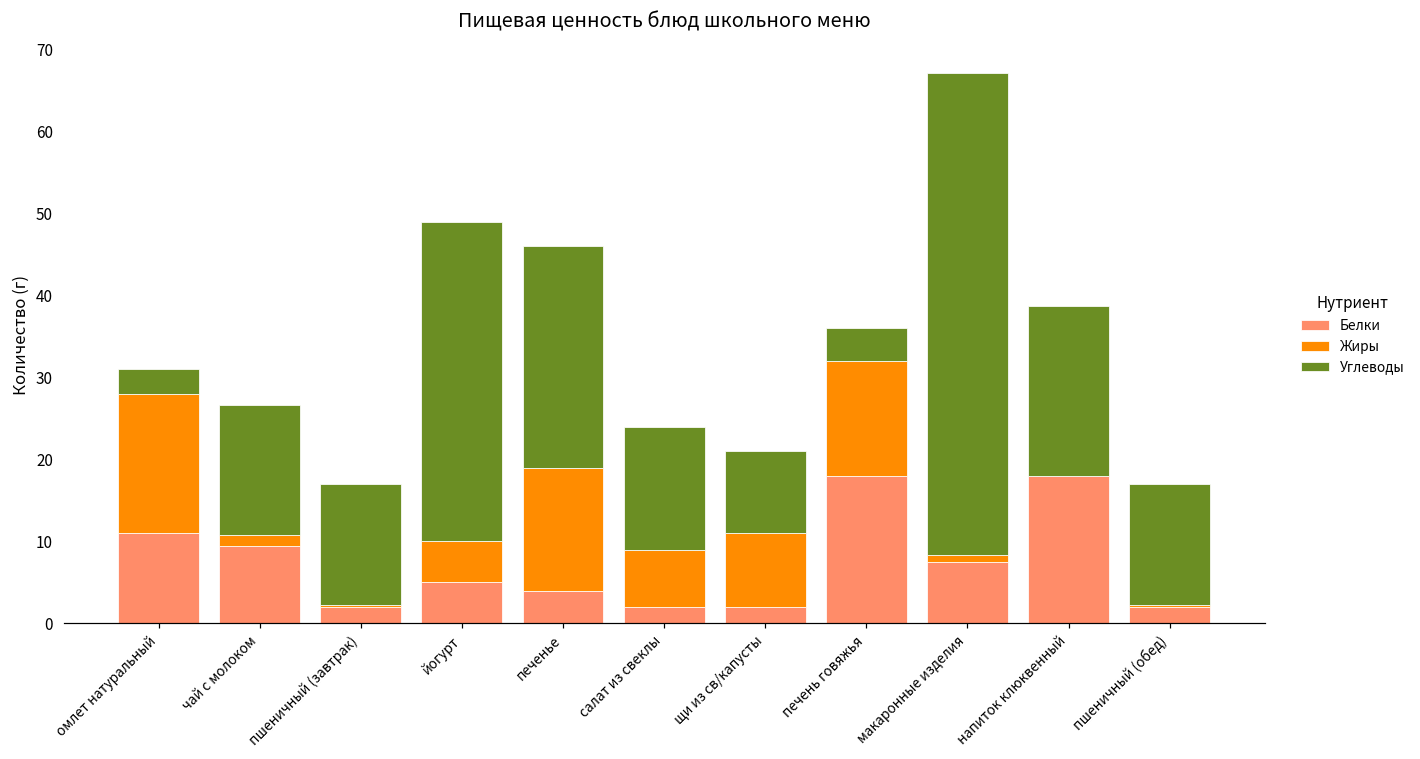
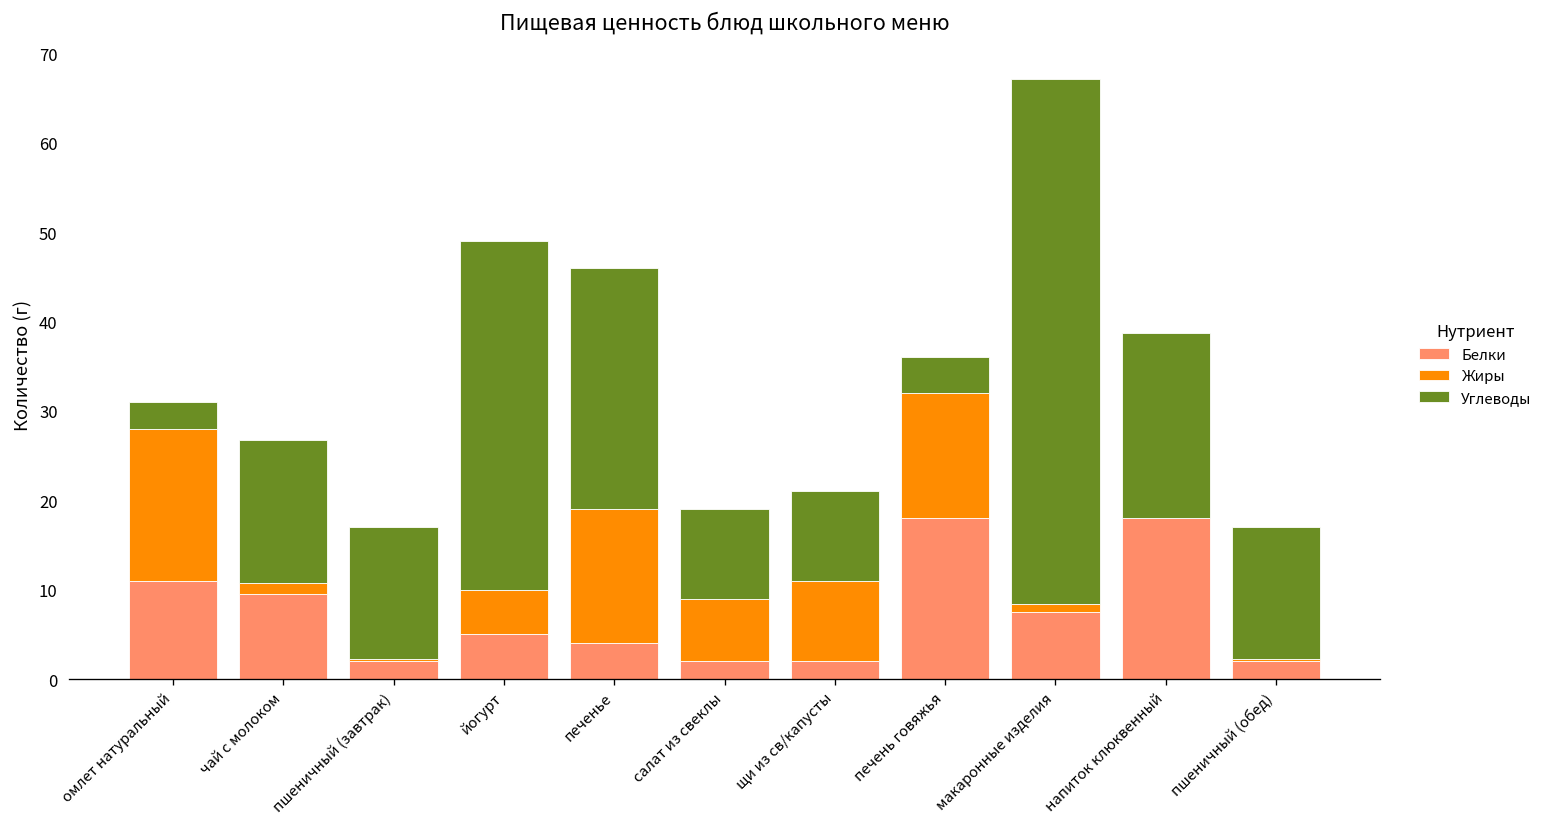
  {
    "Белки": {
      "омлет натуральный": 11,
      "чай с молоком": 10,
      "пшеничный (завтрак)": 2,
      "йогурт": 5,
      "печенье": 4,
      "салат из свеклы": 2,
      "щи из св/капусты": 2,
      "печень говяжья": 18,
      "макаронные изделия": 8,
      "напиток клюквенный": 18,
      "пшеничный (обед)": 2
    },
    "Жиры": {
      "омлет натуральный": 17,
      "чай с молоком": 1,
      "йогурт": 5,
      "печенье": 15,
      "салат из свеклы": 7,
      "щи из св/капусты": 9,
      "печень говяжья": 14,
      "макаронные изделия": 1,
      "напиток клюквенный": 0
    },
    "Углеводы": {
      "омлет натуральный": 3,
      "чай с молоком": 16,
      "пшеничный (завтрак)": 15,
      "йогурт": 39,
      "печенье": 27,
-     "салат из свеклы": 15,
+     "салат из свеклы": 10,
      "щи из св/капусты": 10,
      "печень говяжья": 4,
      "макаронные изделия": 59,
      "напиток клюквенный": 21,
      "пшеничный (обед)": 15
    }
  }
